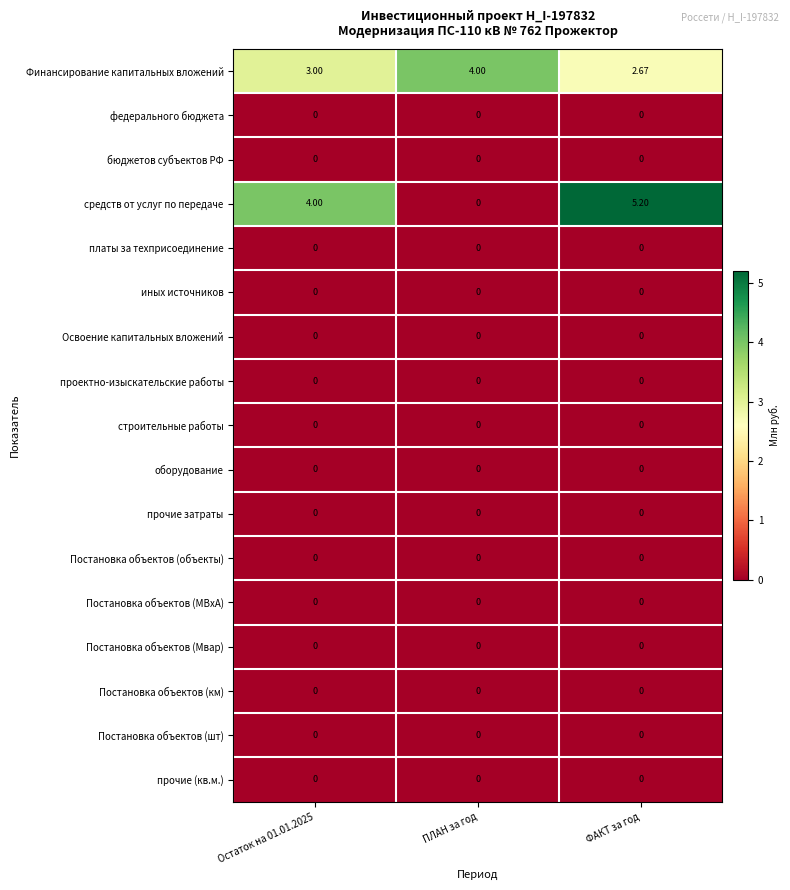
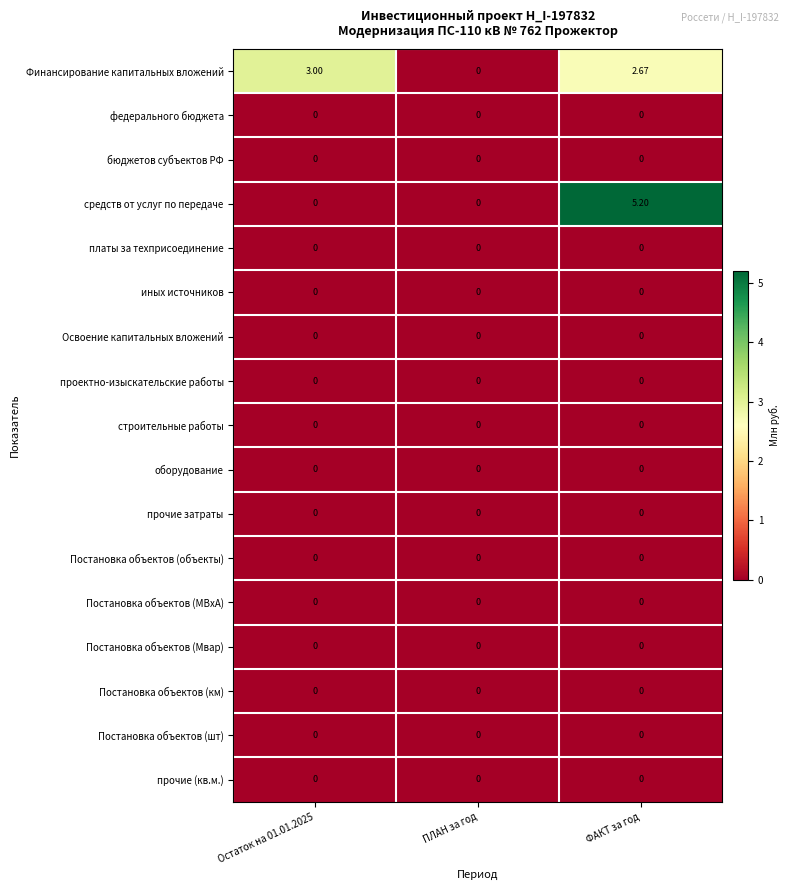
  {
    "Финансирование капитальных вложений": {
      "Остаток на 01.01.2025": 3.00,
-     "ПЛАН за год": 4.00,
+     "ПЛАН за год": 0,
      "ФАКТ за год": 2.67
    },
    "федерального бюджета": {
      "Остаток на 01.01.2025": 0,
      "ПЛАН за год": 0,
      "ФАКТ за год": 0
    },
    "бюджетов субъектов РФ": {
      "Остаток на 01.01.2025": 0,
      "ПЛАН за год": 0,
      "ФАКТ за год": 0
    },
    "средств от услуг по передаче": {
-     "Остаток на 01.01.2025": 4.00,
+     "Остаток на 01.01.2025": 0,
      "ПЛАН за год": 0,
      "ФАКТ за год": 5.20
    },
    "платы за техприсоединение": {
      "Остаток на 01.01.2025": 0,
      "ПЛАН за год": 0,
      "ФАКТ за год": 0
    },
    "иных источников": {
      "Остаток на 01.01.2025": 0,
      "ПЛАН за год": 0,
      "ФАКТ за год": 0
    },
    "Освоение капитальных вложений": {
      "Остаток на 01.01.2025": 0,
      "ПЛАН за год": 0,
      "ФАКТ за год": 0
    },
    "проектно-изыскательские работы": {
      "Остаток на 01.01.2025": 0,
      "ПЛАН за год": 0,
      "ФАКТ за год": 0
    },
    "строительные работы": {
      "Остаток на 01.01.2025": 0,
      "ПЛАН за год": 0,
      "ФАКТ за год": 0
    },
    "оборудование": {
      "Остаток на 01.01.2025": 0,
      "ПЛАН за год": 0,
      "ФАКТ за год": 0
    },
    "прочие затраты": {
      "Остаток на 01.01.2025": 0,
      "ПЛАН за год": 0,
      "ФАКТ за год": 0
    },
    "Постановка объектов (объекты)": {
      "Остаток на 01.01.2025": 0,
      "ПЛАН за год": 0,
      "ФАКТ за год": 0
    },
    "Постановка объектов (МВxА)": {
      "Остаток на 01.01.2025": 0,
      "ПЛАН за год": 0,
      "ФАКТ за год": 0
    },
    "Постановка объектов (Мвар)": {
      "Остаток на 01.01.2025": 0,
      "ПЛАН за год": 0,
      "ФАКТ за год": 0
    },
    "Постановка объектов (км)": {
      "Остаток на 01.01.2025": 0,
      "ПЛАН за год": 0,
      "ФАКТ за год": 0
    },
    "Постановка объектов (шт)": {
      "Остаток на 01.01.2025": 0,
      "ПЛАН за год": 0,
      "ФАКТ за год": 0
    },
    "прочие (кв.м.)": {
      "Остаток на 01.01.2025": 0,
      "ПЛАН за год": 0,
      "ФАКТ за год": 0
    }
  }
